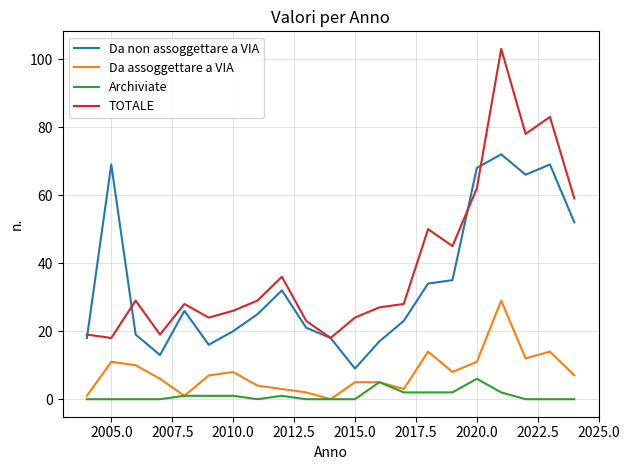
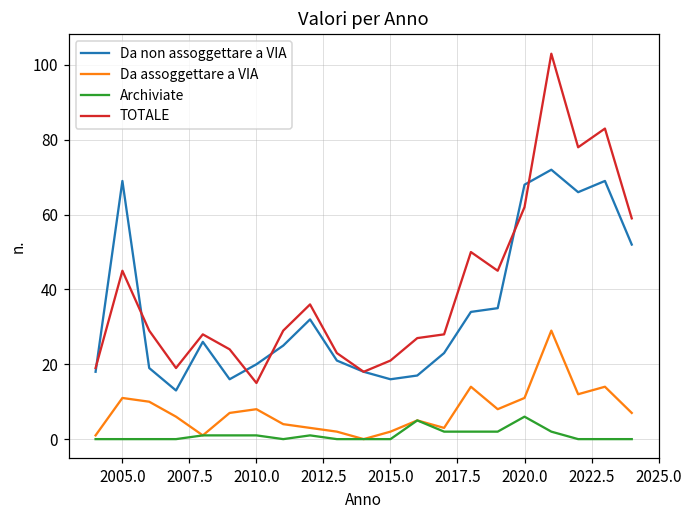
  {
    "Da non assoggettare a VIA": {
      "2005.0": 69,
      "2010.0": 20,
-     "2015.0": 9,
+     "2015.0": 16,
      "2020.0": 68
    },
    "Da assoggettare a VIA": {
      "2005.0": 11,
      "2010.0": 8,
-     "2015.0": 5,
+     "2015.0": 2,
      "2020.0": 11
    },
    "Archiviate": {
      "2005.0": 0,
      "2010.0": 1,
      "2015.0": 0,
      "2020.0": 6
    },
    "TOTALE": {
-     "2005.0": 18,
-     "2010.0": 26,
-     "2015.0": 24,
+     "2005.0": 45,
+     "2010.0": 15,
+     "2015.0": 21,
      "2020.0": 62
    }
  }
